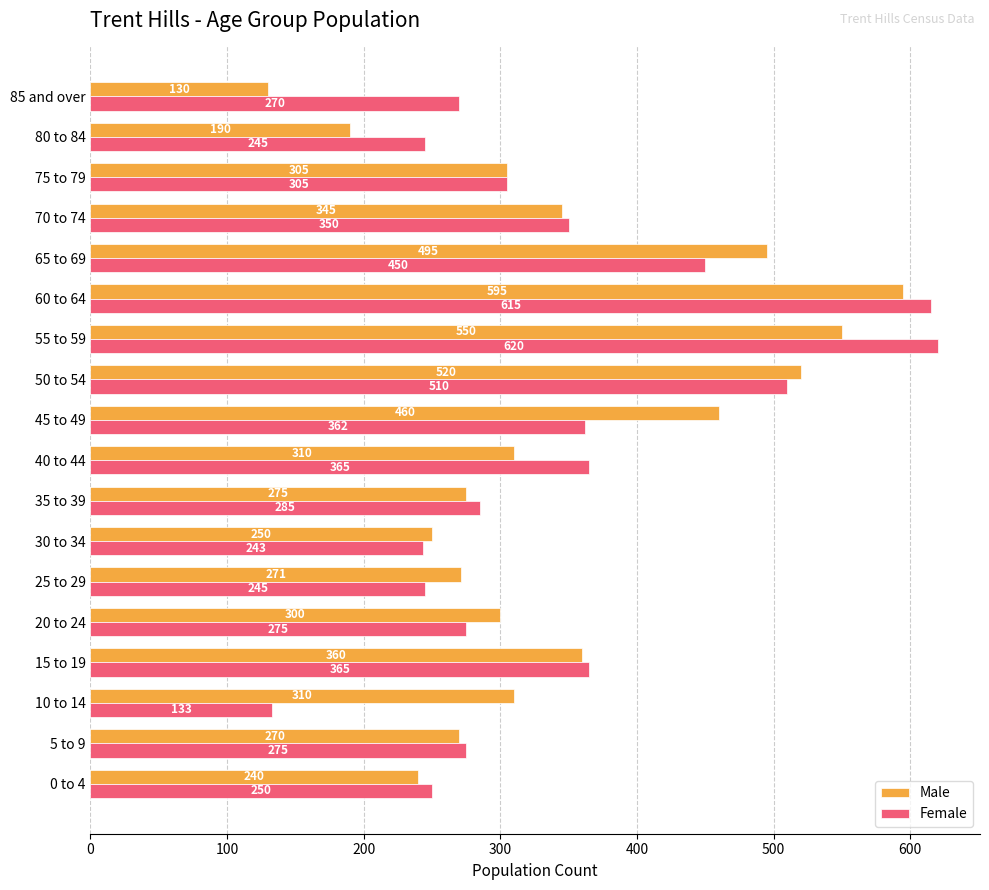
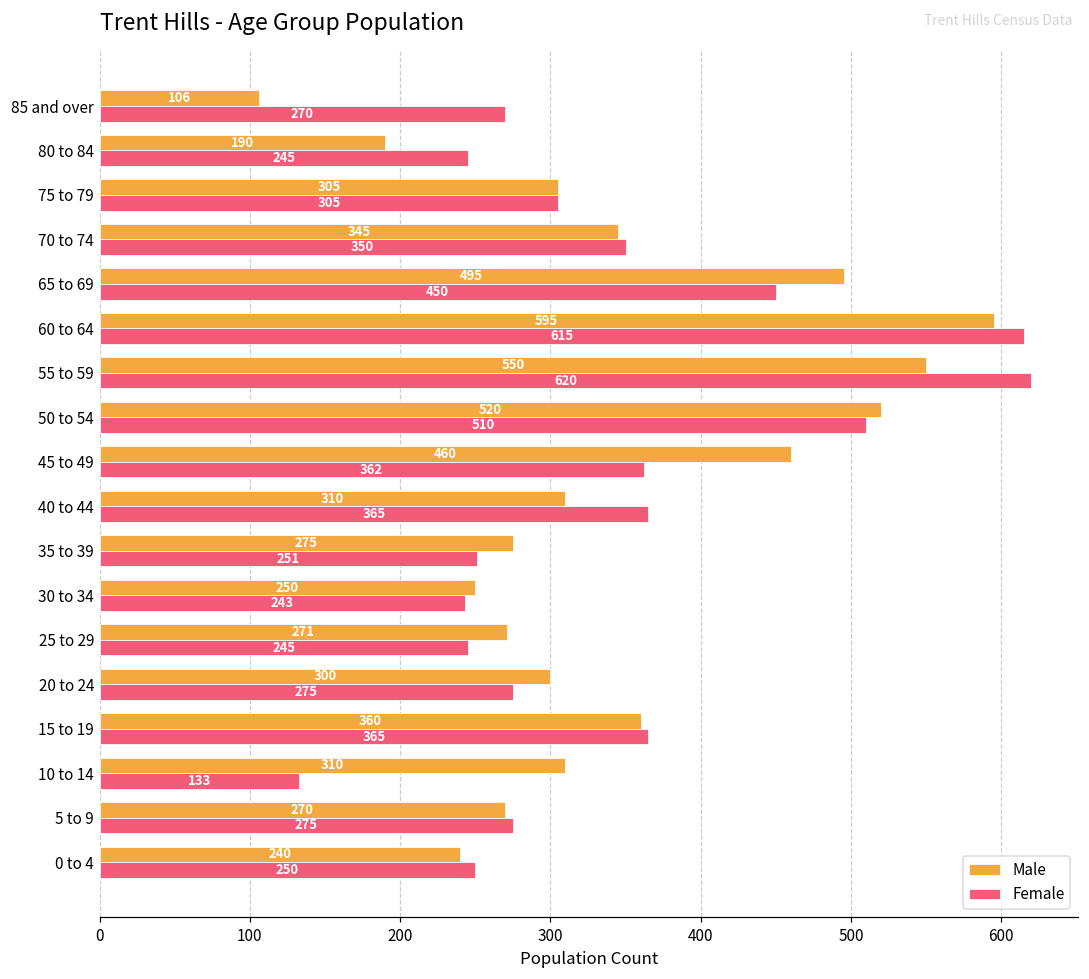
  {
    "Male": {
-     "85 and over": 130,
+     "85 and over": 106,
      "80 to 84": 190,
      "75 to 79": 305,
      "70 to 74": 345,
      "65 to 69": 495,
      "60 to 64": 595,
      "55 to 59": 550,
      "50 to 54": 520,
      "45 to 49": 460,
      "40 to 44": 310,
      "35 to 39": 275,
      "30 to 34": 250,
      "25 to 29": 271,
      "20 to 24": 300,
      "15 to 19": 360,
      "10 to 14": 310,
      "5 to 9": 270,
      "0 to 4": 240
    },
    "Female": {
      "85 and over": 270,
      "80 to 84": 245,
      "75 to 79": 305,
      "70 to 74": 350,
      "65 to 69": 450,
      "60 to 64": 615,
      "55 to 59": 620,
      "50 to 54": 510,
      "45 to 49": 362,
      "40 to 44": 365,
-     "35 to 39": 285,
+     "35 to 39": 251,
      "30 to 34": 243,
      "25 to 29": 245,
      "20 to 24": 275,
      "15 to 19": 365,
      "10 to 14": 133,
      "5 to 9": 275,
      "0 to 4": 250
    }
  }
